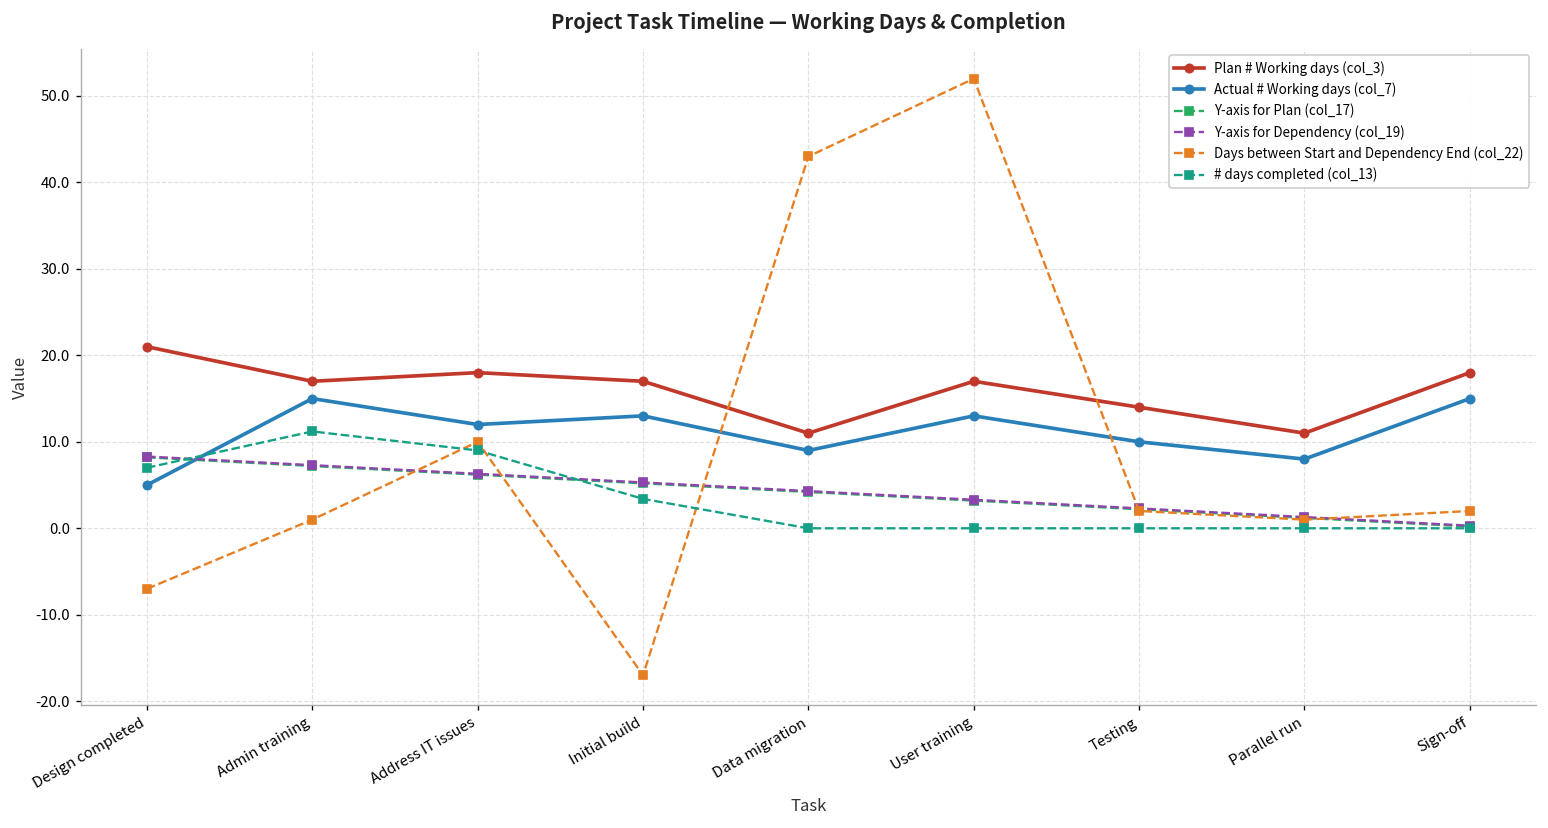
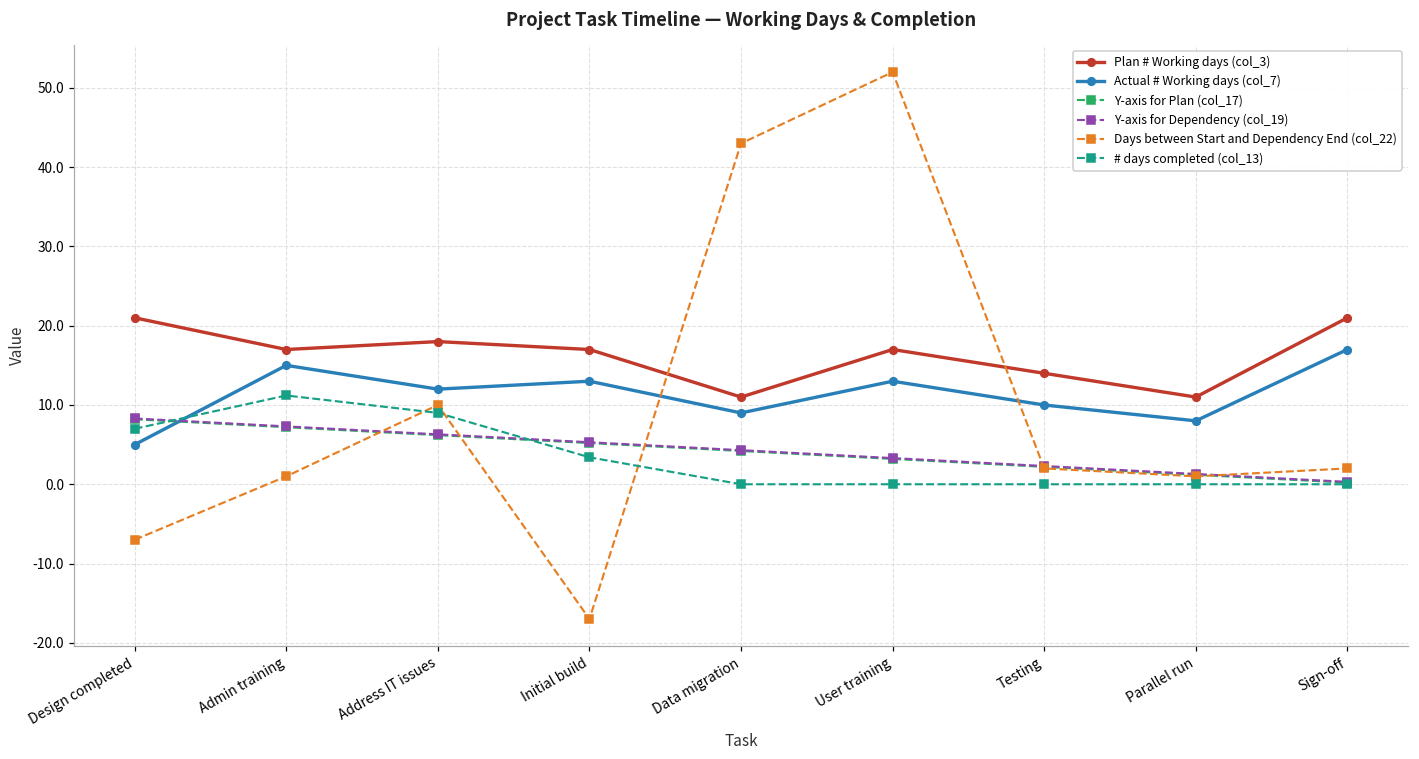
  {
    "Plan # Working days (col_3)": {
      "Design completed": 21,
      "Admin training": 17,
      "Address IT issues": 18,
      "Initial build": 17,
      "Data migration": 11,
      "User training": 17,
      "Testing": 14,
      "Parallel run": 11,
-     "Sign-off": 18
+     "Sign-off": 21
    },
    "Actual # Working days (col_7)": {
      "Design completed": 5,
      "Admin training": 15,
      "Address IT issues": 12,
      "Initial build": 13,
      "Data migration": 9,
      "User training": 13,
      "Testing": 10,
      "Parallel run": 8,
-     "Sign-off": 15
+     "Sign-off": 17
    },
    "Days between Start and Dependency End (col_22)": {
      "Design completed": -7,
      "Admin training": 1,
      "Address IT issues": 10,
      "Initial build": -17,
      "Data migration": 43,
      "User training": 52,
      "Sign-off": 2
    }
  }
